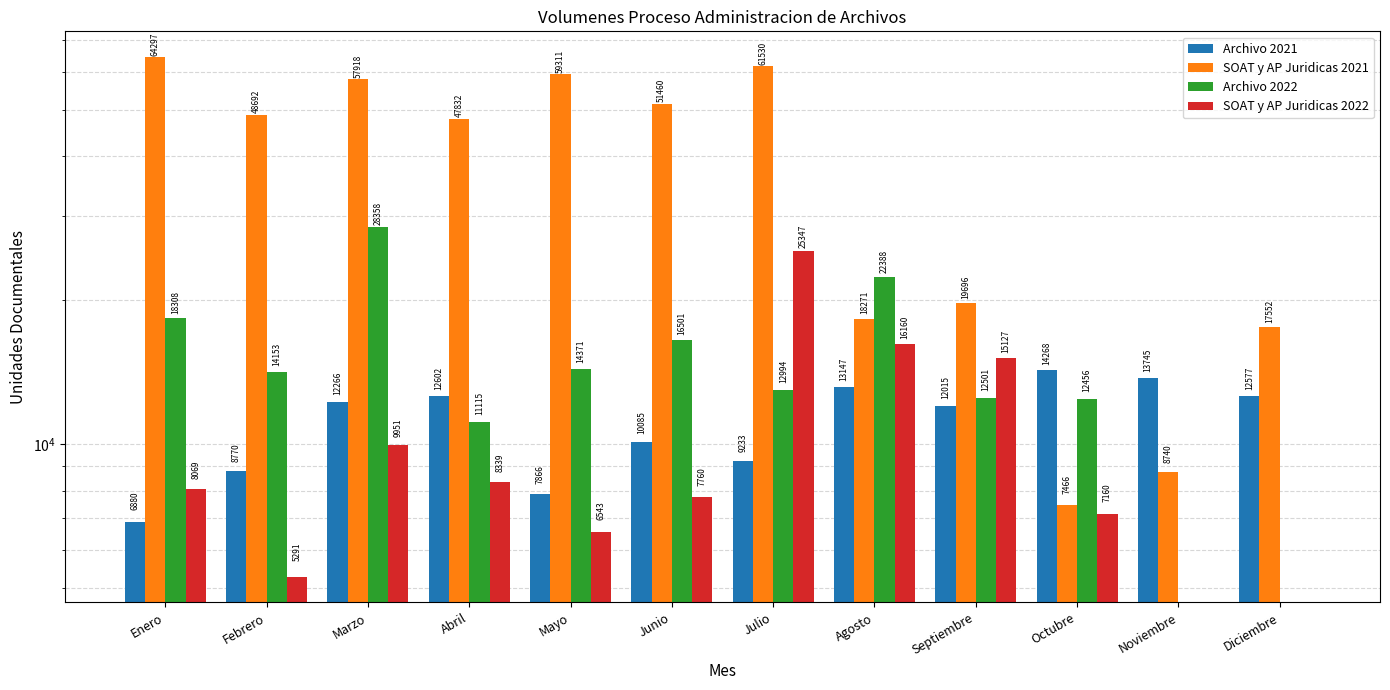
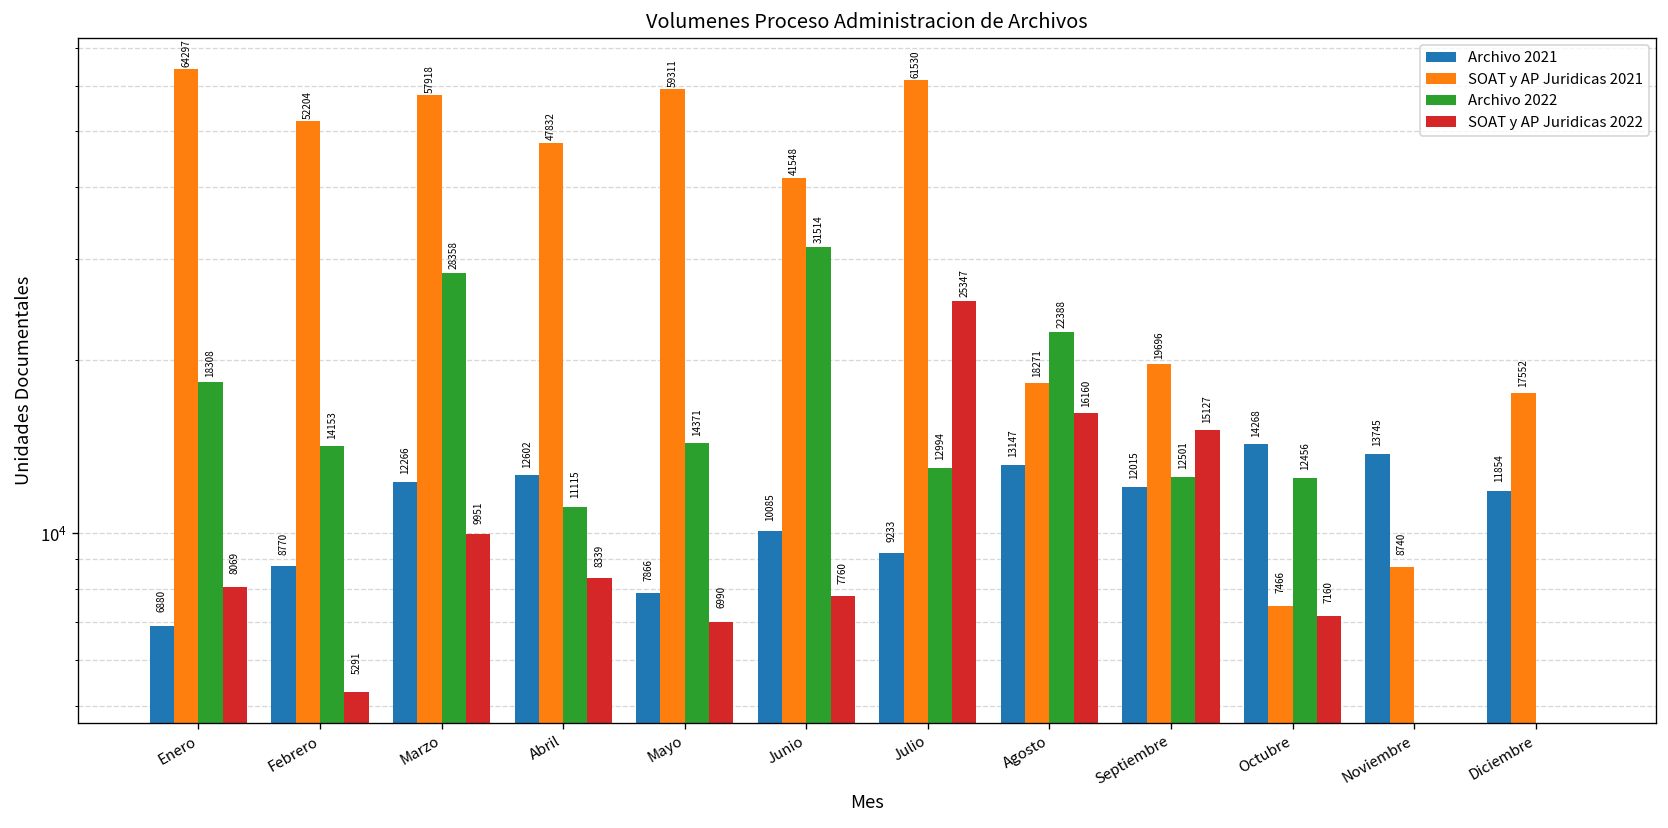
  {
    "Archivo 2021": {
      "Enero": 6880,
      "Febrero": 8770,
      "Marzo": 12266,
      "Abril": 12602,
      "Mayo": 7866,
      "Junio": 10085,
      "Julio": 9233,
      "Agosto": 13147,
      "Septiembre": 12015,
      "Octubre": 14268,
      "Noviembre": 13745,
-     "Diciembre": 12577
+     "Diciembre": 11854
    },
    "SOAT y AP Juridicas 2021": {
      "Enero": 64297,
-     "Febrero": 48692,
+     "Febrero": 52204,
      "Marzo": 57918,
      "Abril": 47832,
      "Mayo": 59311,
-     "Junio": 51460,
+     "Junio": 41548,
      "Julio": 61530,
      "Agosto": 18271,
      "Septiembre": 19696,
      "Octubre": 7466,
      "Noviembre": 8740,
      "Diciembre": 17552
    },
    "Archivo 2022": {
      "Enero": 18308,
      "Febrero": 14153,
      "Marzo": 28358,
      "Abril": 11115,
      "Mayo": 14371,
-     "Junio": 16501,
+     "Junio": 31514,
      "Julio": 12994,
      "Agosto": 22388,
      "Septiembre": 12501,
      "Octubre": 12456
    },
    "SOAT y AP Juridicas 2022": {
      "Enero": 8069,
      "Febrero": 5291,
      "Marzo": 9951,
      "Abril": 8339,
-     "Mayo": 6543,
+     "Mayo": 6990,
      "Junio": 7760,
      "Julio": 25347,
      "Agosto": 16160,
      "Septiembre": 15127,
      "Octubre": 7160
    }
  }
